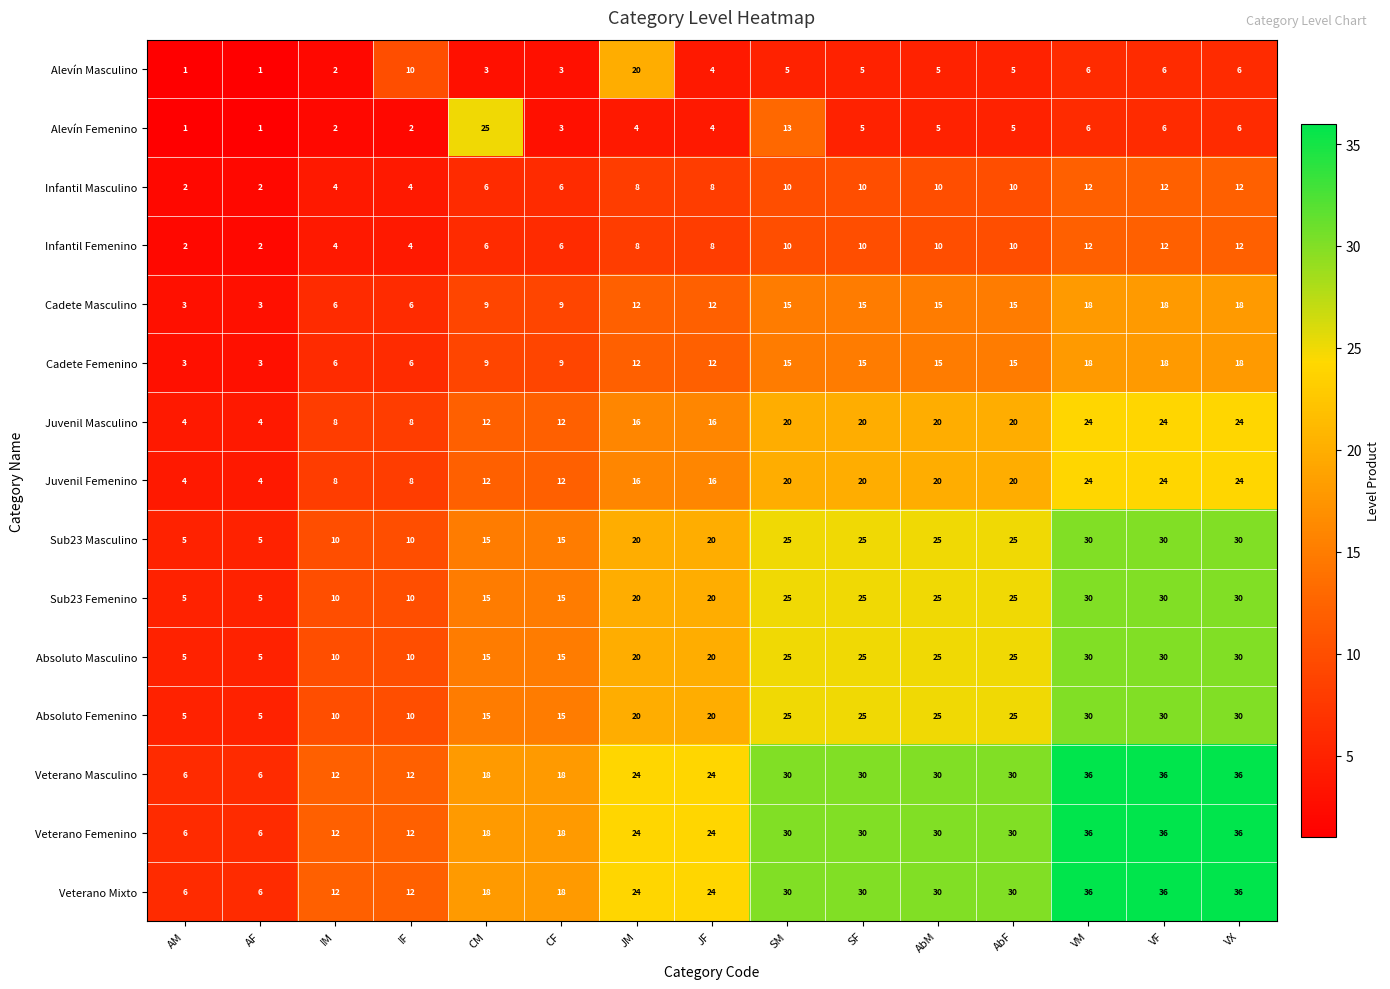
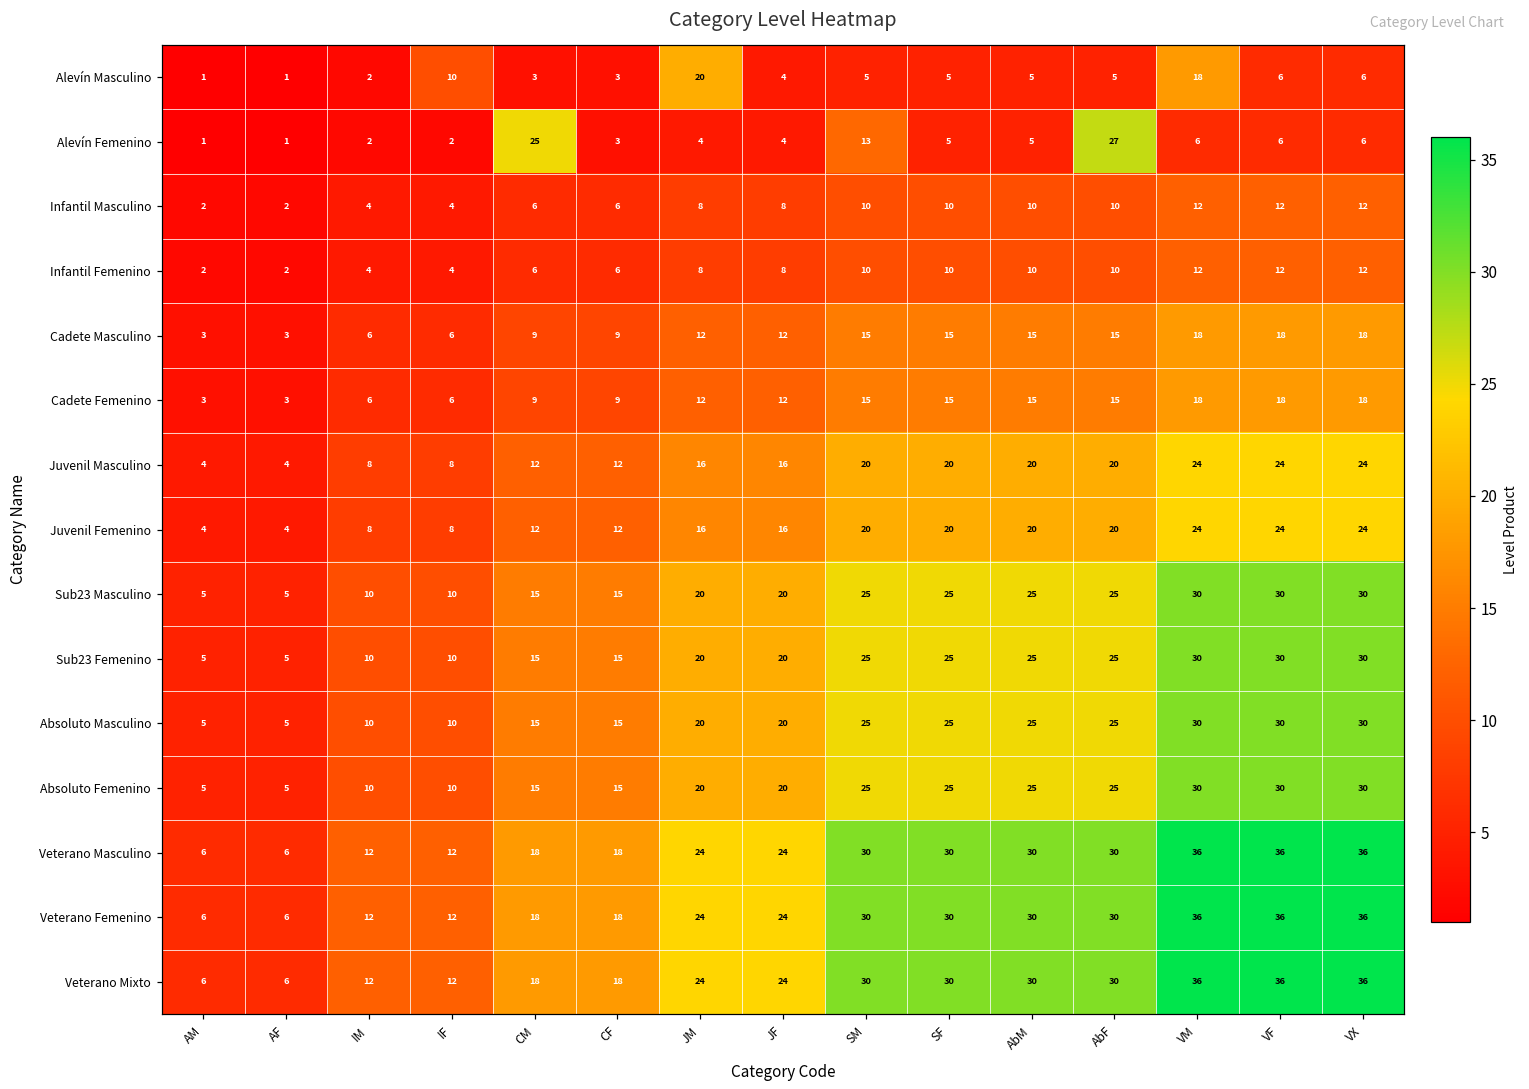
  {
    "Alevín Masculino": {
      "AM": 1,
      "AF": 1,
      "IM": 2,
      "IF": 10,
      "CM": 3,
      "CF": 3,
      "JM": 20,
      "JF": 4,
      "SM": 5,
      "SF": 5,
      "AbM": 5,
      "AbF": 5,
-     "VM": 6,
+     "VM": 18,
      "VF": 6,
      "VX": 6
    },
    "Alevín Femenino": {
      "AM": 1,
      "AF": 1,
      "IM": 2,
      "IF": 2,
      "CM": 25,
      "CF": 3,
      "JM": 4,
      "JF": 4,
      "SM": 13,
      "SF": 5,
      "AbM": 5,
-     "AbF": 5,
+     "AbF": 27,
      "VM": 6,
      "VF": 6,
      "VX": 6
    }
  }
